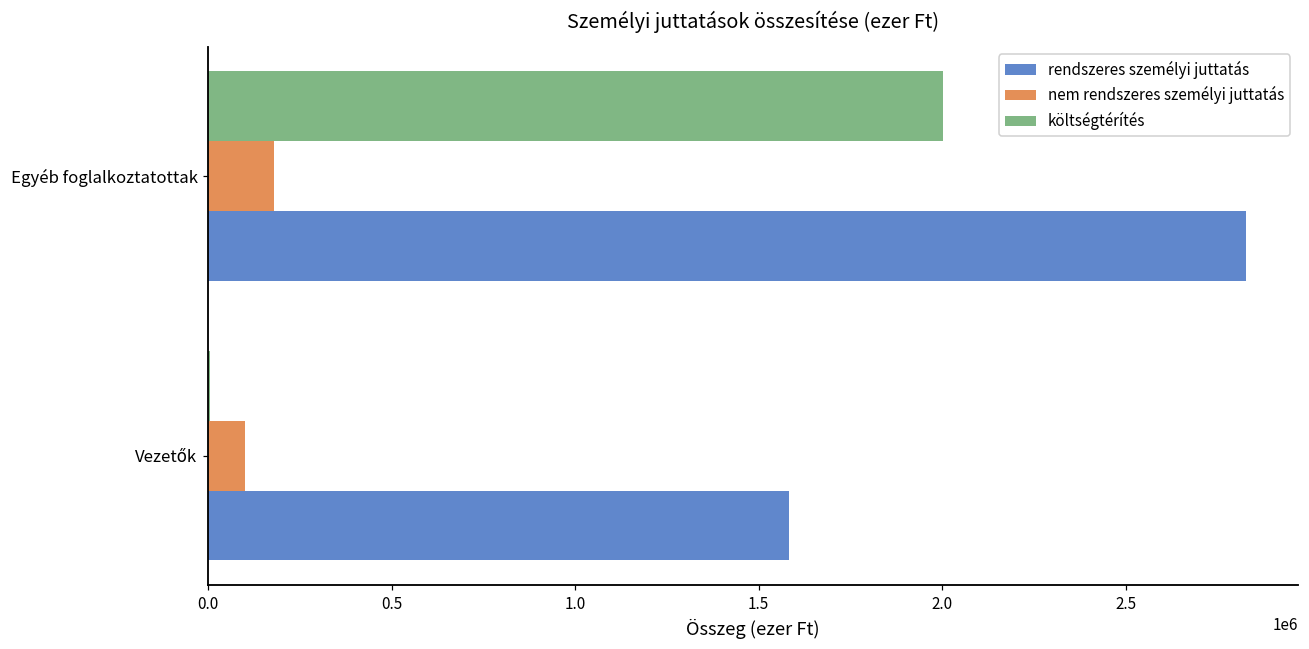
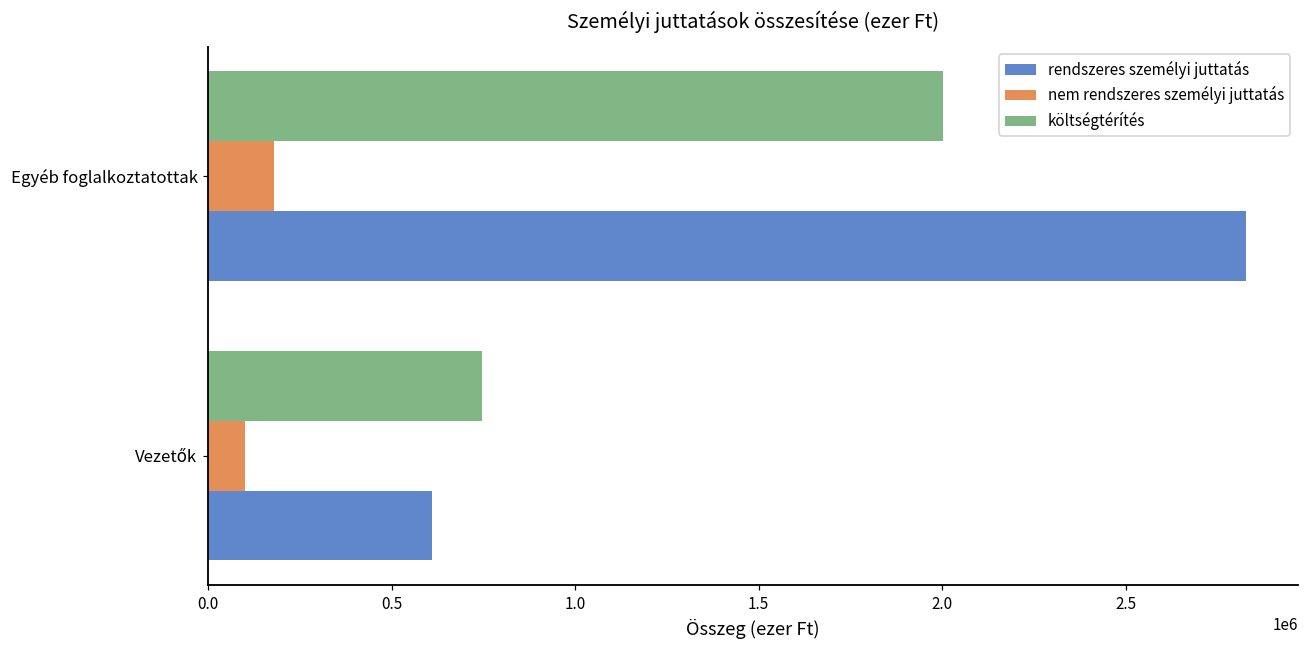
  {
    "rendszeres személyi juttatás": {
      "Egyéb foglalkoztatottak": 2830000,
-     "Vezetők": 1580000
+     "Vezetők": 610000
    },
    "nem rendszeres személyi juttatás": {
      "Egyéb foglalkoztatottak": 180000,
      "Vezetők": 100000
    },
    "költségtérítés": {
      "Egyéb foglalkoztatottak": 2000000,
-     "Vezetők": 0
+     "Vezetők": 750000
    }
  }
